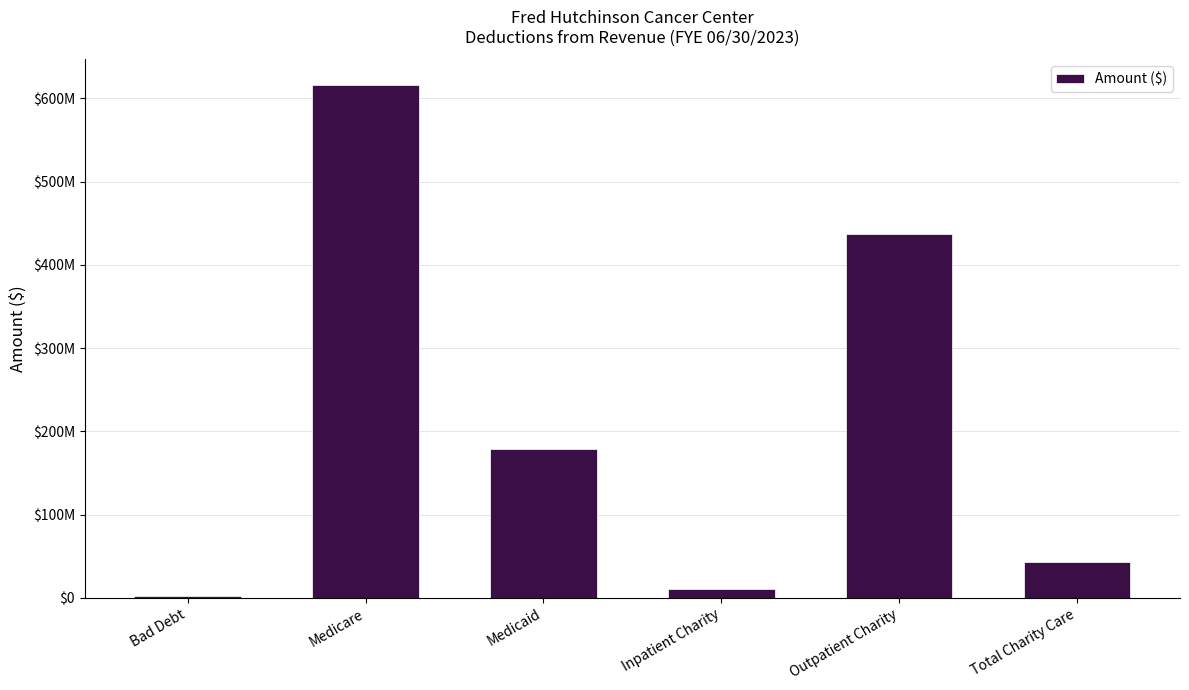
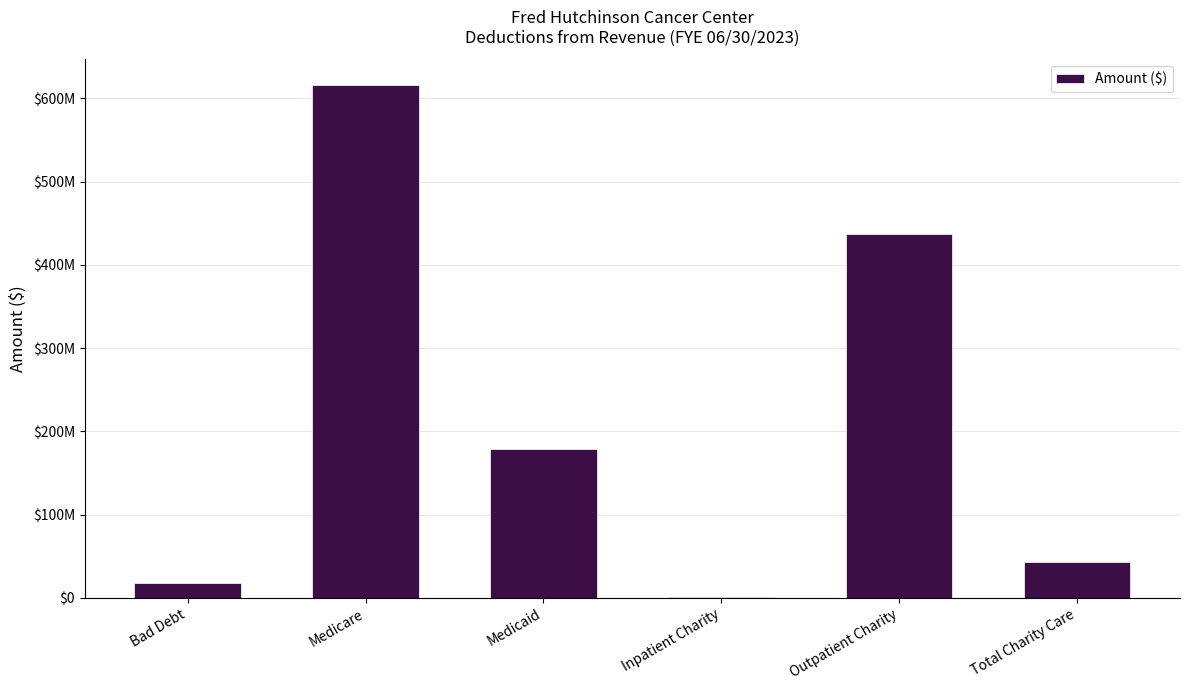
  {
-   "Bad Debt": "$0",
+   "Bad Debt": "$20000000",
    "Medicare": "$620000000",
    "Medicaid": "$180000000",
-   "Inpatient Charity": "$10000000",
+   "Inpatient Charity": "$0",
    "Outpatient Charity": "$440000000",
    "Total Charity Care": "$40000000"
  }
